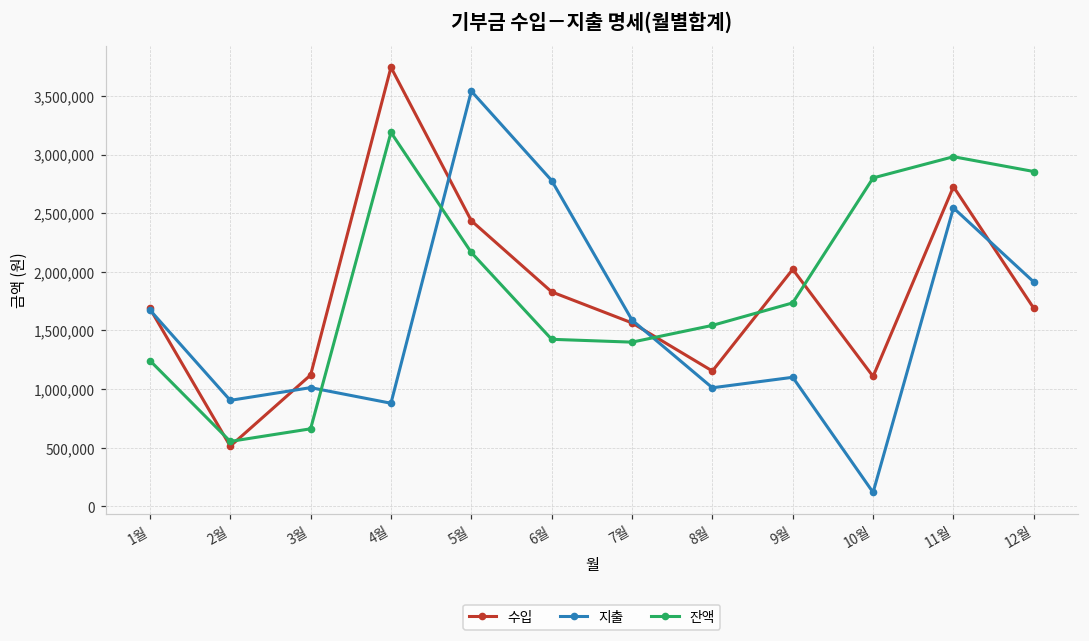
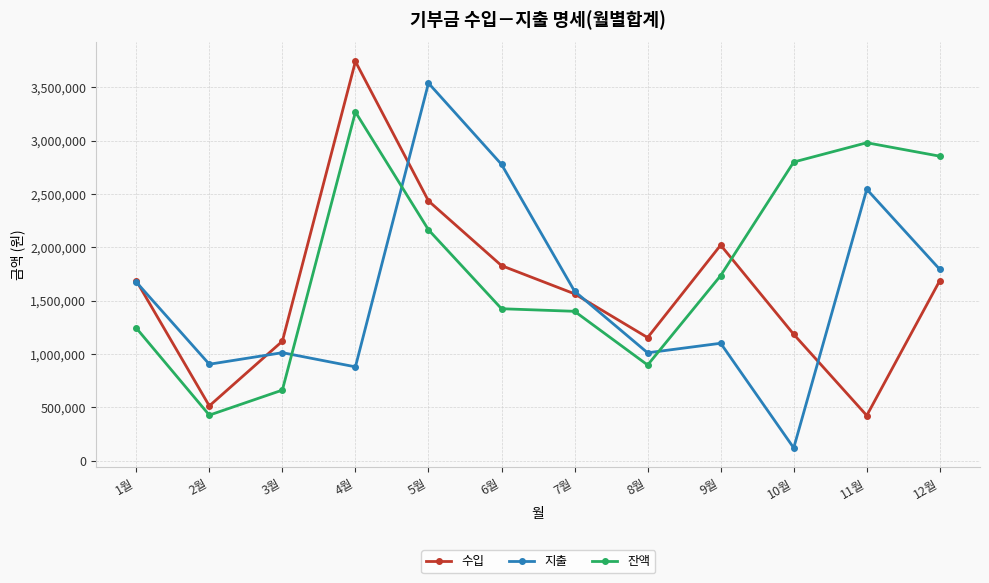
  {
    "수입": {
      "2월": "510,000",
      "3월": "1,120,000",
      "4월": "3,740,000",
      "5월": "2,440,000",
      "6월": "1,830,000",
      "7월": "1,560,000",
      "8월": "1,150,000",
      "9월": "2,020,000",
-     "10월": "1,110,000",
-     "11월": "2,730,000",
+     "10월": "1,180,000",
+     "11월": "420,000",
      "12월": "1,690,000"
    },
    "지출": {
      "2월": "900,000",
      "3월": "1,010,000",
      "4월": "880,000",
      "5월": "3,540,000",
      "6월": "2,780,000",
      "7월": "1,590,000",
      "8월": "1,010,000",
      "9월": "1,100,000",
      "10월": "120,000",
      "11월": "2,540,000",
-     "12월": "1,910,000"
+     "12월": "1,790,000"
    },
    "잔액": {
      "1월": "1,240,000",
-     "2월": "550,000",
+     "2월": "430,000",
      "3월": "660,000",
-     "4월": "3,190,000",
+     "4월": "3,270,000",
      "5월": "2,160,000",
      "6월": "1,420,000",
      "7월": "1,400,000",
-     "8월": "1,540,000",
+     "8월": "900,000",
      "9월": "1,740,000",
      "10월": "2,800,000",
      "11월": "2,980,000",
      "12월": "2,860,000"
    }
  }
